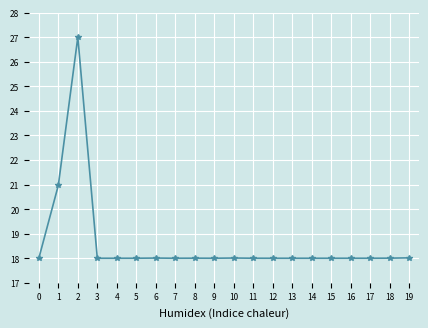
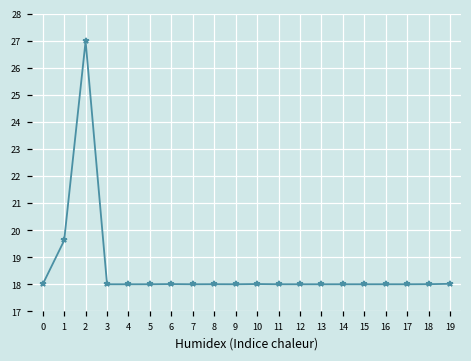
  {
    "0": 18.0,
-   "1": 21.0,
+   "1": 19.6,
    "2": 27.0,
    "3": 18.0,
    "4": 18.0,
    "5": 18.0,
    "6": 18.0,
    "7": 18.0,
    "8": 18.0,
    "9": 18.0,
    "10": 18.0,
    "11": 18.0,
    "12": 18.0,
    "13": 18.0,
    "14": 18.0,
    "15": 18.0,
    "16": 18.0,
    "17": 18.0,
    "18": 18.0,
    "19": 18.0
  }
